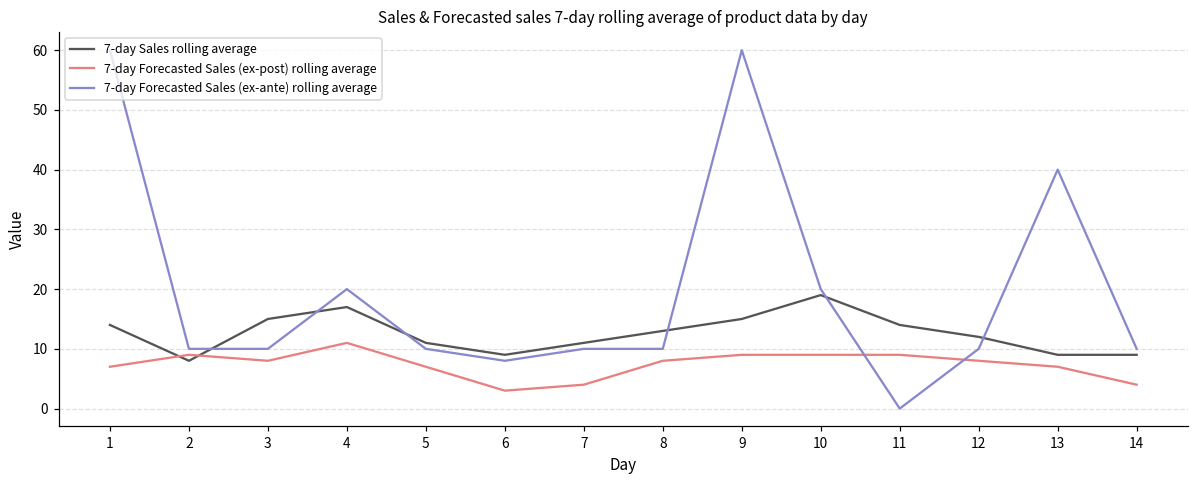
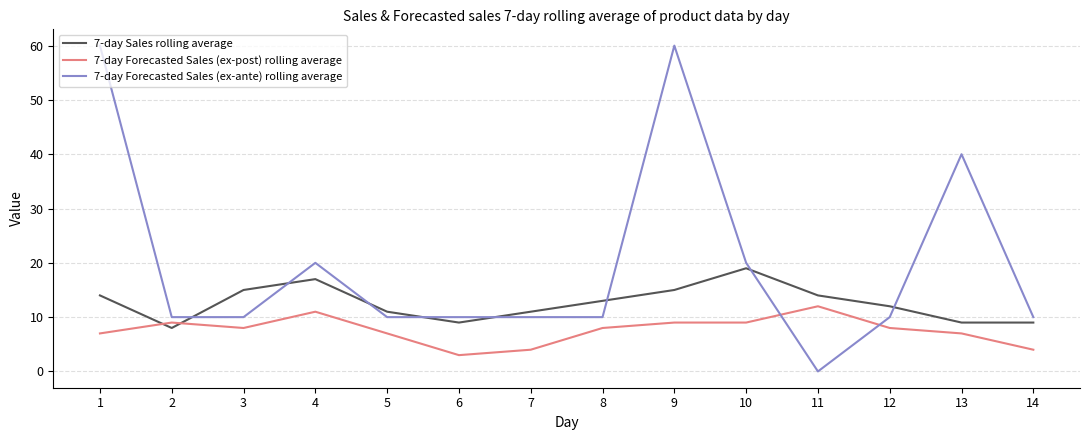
  {
    "7-day Sales rolling average": {
      "1": 14,
      "2": 8,
      "3": 15,
      "4": 17,
      "5": 11,
      "6": 9,
      "7": 11,
      "8": 13,
      "9": 15,
      "10": 19,
      "11": 14,
      "12": 12,
      "13": 9,
      "14": 9
    },
    "7-day Forecasted Sales (ex-post) rolling average": {
      "1": 7,
      "2": 9,
      "3": 8,
      "4": 11,
      "5": 7,
      "6": 3,
      "7": 4,
      "8": 8,
      "9": 9,
      "10": 9,
-     "11": 9,
+     "11": 12,
      "12": 8,
      "13": 7,
      "14": 4
    },
    "7-day Forecasted Sales (ex-ante) rolling average": {
      "2": 10,
      "3": 10,
      "4": 20,
      "5": 10,
-     "6": 8,
+     "6": 10,
      "7": 10,
      "8": 10,
      "9": 60,
      "10": 20,
      "11": 0,
      "12": 10,
      "13": 40,
      "14": 10
    }
  }
